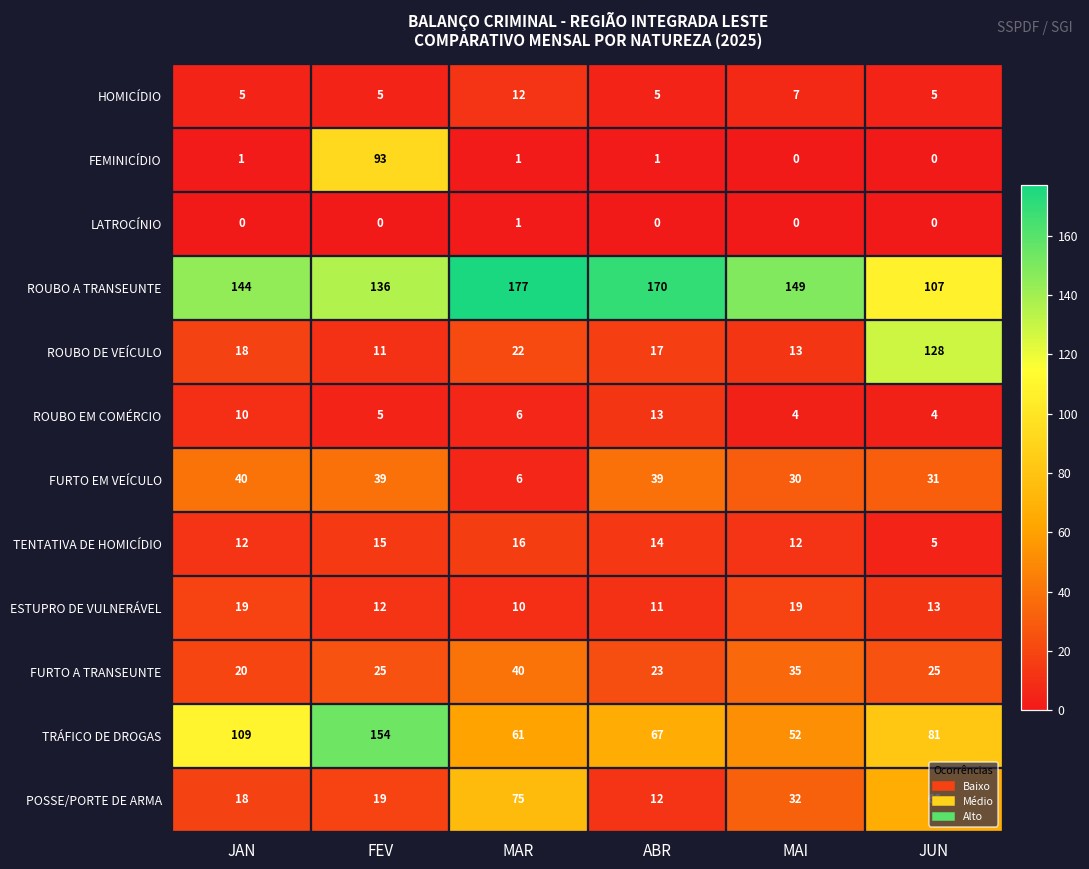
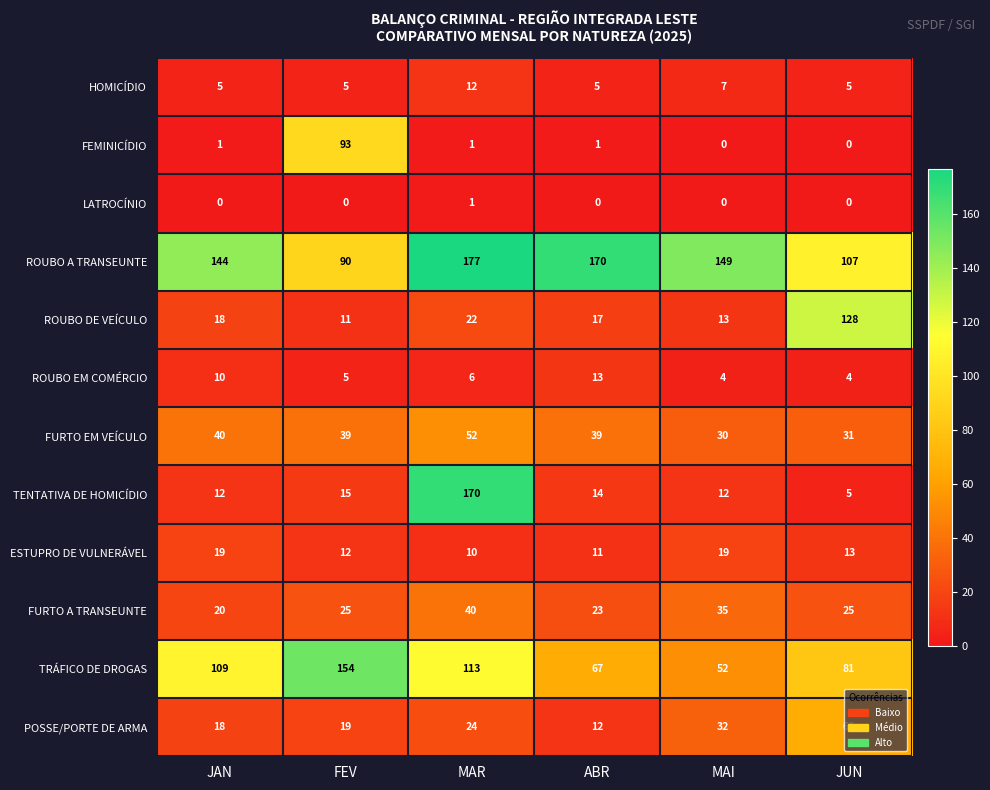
  {
    "HOMICÍDIO": {
      "JAN": 5,
      "FEV": 5,
      "MAR": 12,
      "ABR": 5,
      "MAI": 7,
      "JUN": 5
    },
    "FEMINICÍDIO": {
      "JAN": 1,
      "FEV": 93,
      "MAR": 1,
      "ABR": 1,
      "MAI": 0,
      "JUN": 0
    },
    "LATROCÍNIO": {
      "JAN": 0,
      "FEV": 0,
      "MAR": 1,
      "ABR": 0,
      "MAI": 0,
      "JUN": 0
    },
    "ROUBO A TRANSEUNTE": {
      "JAN": 144,
-     "FEV": 136,
+     "FEV": 90,
      "MAR": 177,
      "ABR": 170,
      "MAI": 149,
      "JUN": 107
    },
    "ROUBO DE VEÍCULO": {
      "JAN": 18,
      "FEV": 11,
      "MAR": 22,
      "ABR": 17,
      "MAI": 13,
      "JUN": 128
    },
    "ROUBO EM COMÉRCIO": {
      "JAN": 10,
      "FEV": 5,
      "MAR": 6,
      "ABR": 13,
      "MAI": 4,
      "JUN": 4
    },
    "FURTO EM VEÍCULO": {
      "JAN": 40,
      "FEV": 39,
-     "MAR": 6,
+     "MAR": 52,
      "ABR": 39,
      "MAI": 30,
      "JUN": 31
    },
    "TENTATIVA DE HOMICÍDIO": {
      "JAN": 12,
      "FEV": 15,
-     "MAR": 16,
+     "MAR": 170,
      "ABR": 14,
      "MAI": 12,
      "JUN": 5
    },
    "ESTUPRO DE VULNERÁVEL": {
      "JAN": 19,
      "FEV": 12,
      "MAR": 10,
      "ABR": 11,
      "MAI": 19,
      "JUN": 13
    },
    "FURTO A TRANSEUNTE": {
      "JAN": 20,
      "FEV": 25,
      "MAR": 40,
      "ABR": 23,
      "MAI": 35,
      "JUN": 25
    },
    "TRÁFICO DE DROGAS": {
      "JAN": 109,
      "FEV": 154,
-     "MAR": 61,
+     "MAR": 113,
      "ABR": 67,
      "MAI": 52,
      "JUN": 81
    },
    "POSSE/PORTE DE ARMA": {
      "JAN": 18,
      "FEV": 19,
-     "MAR": 75,
+     "MAR": 24,
      "ABR": 12,
      "MAI": 32
    }
  }
